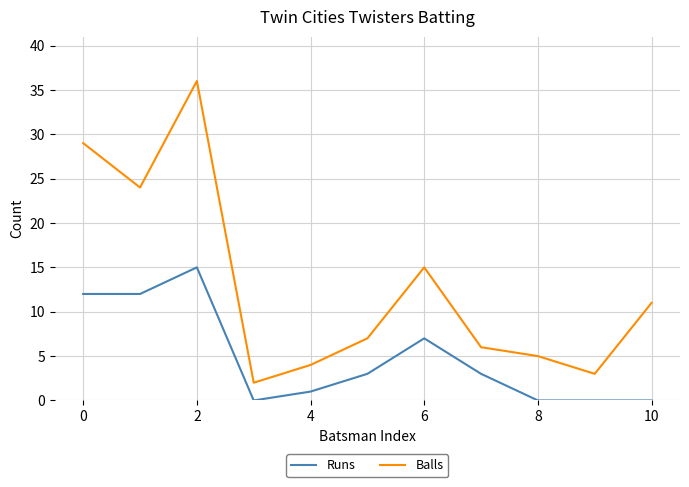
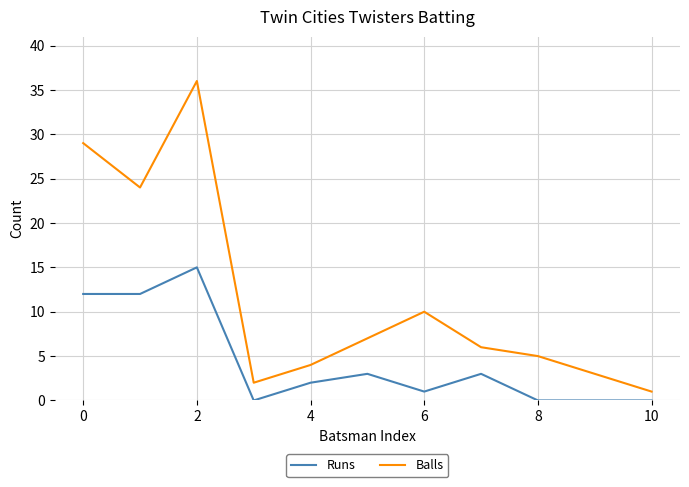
  {
    "Runs": {
      "0": 12,
      "2": 15,
-     "4": 1,
-     "6": 7,
+     "4": 2,
+     "6": 1,
      "8": 0,
      "10": 0
    },
    "Balls": {
      "0": 29,
      "2": 36,
      "4": 4,
-     "6": 15,
+     "6": 10,
      "8": 5,
-     "10": 11
+     "10": 1
    }
  }
